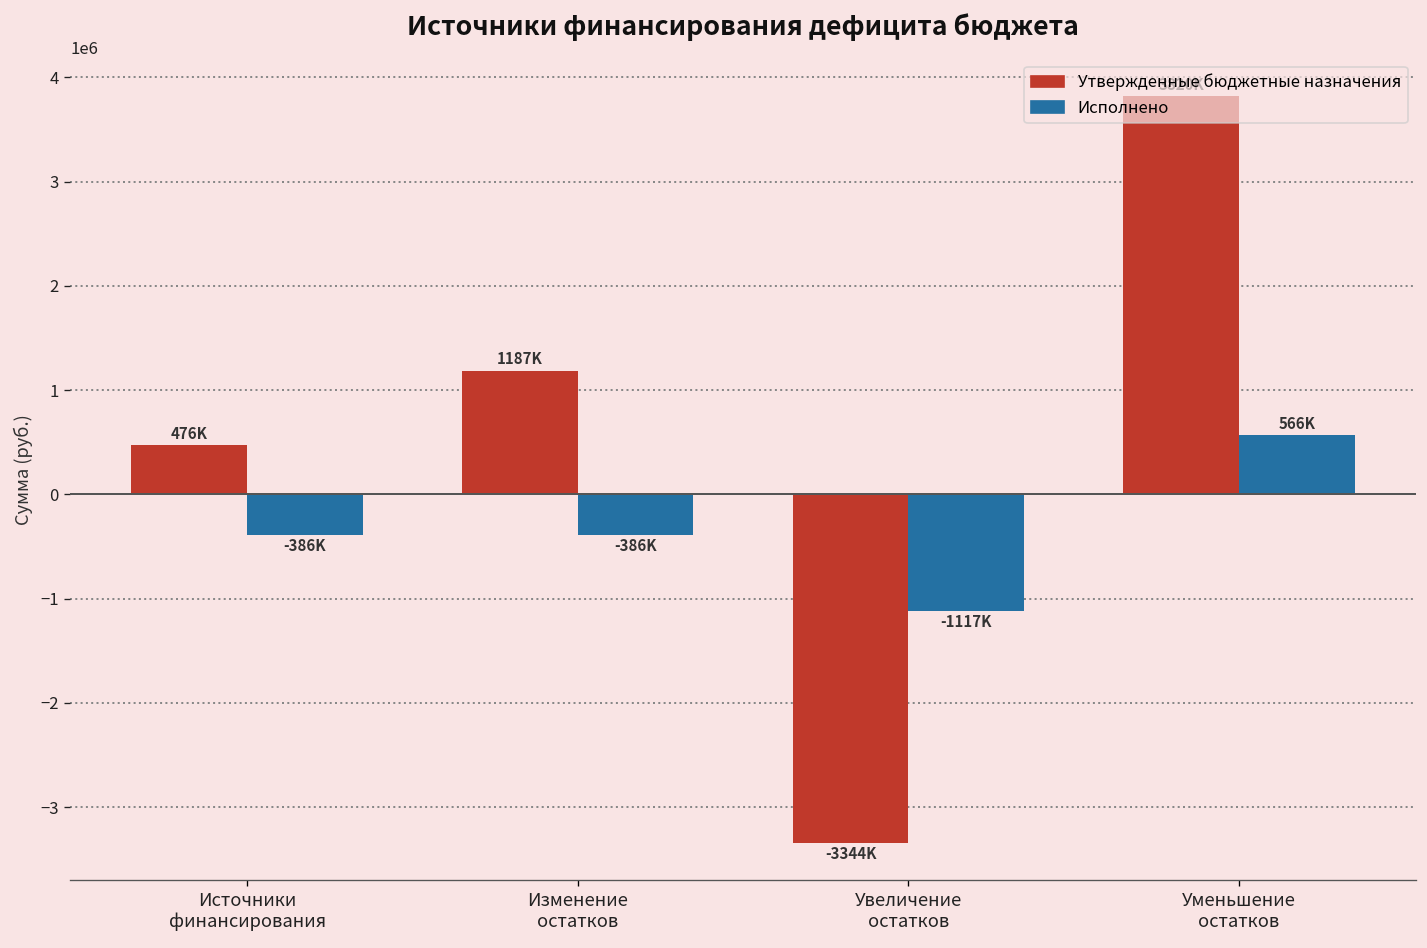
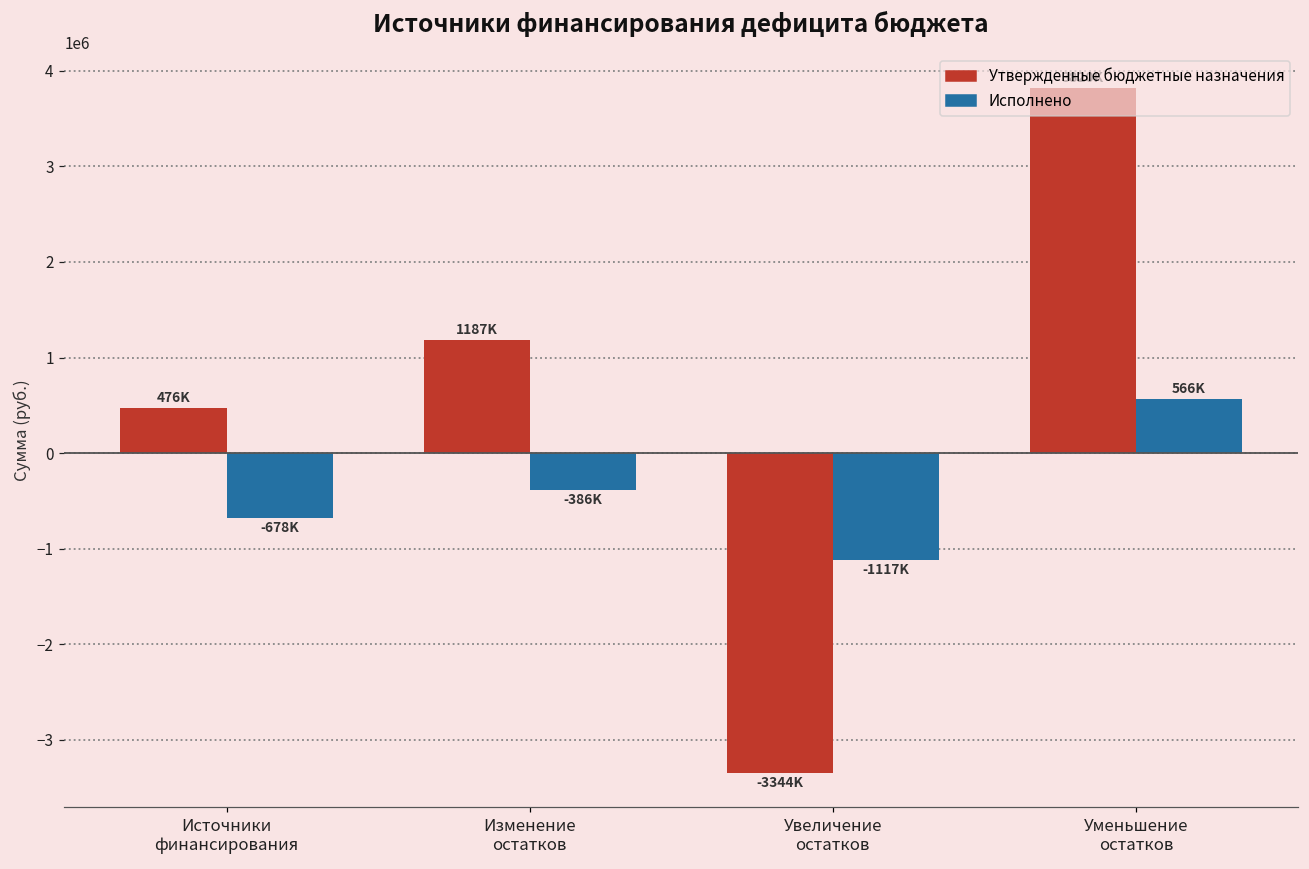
  {
    "Утвержденные бюджетные назначения": {
      "Источники финансирования": "476K",
      "Изменение остатков": "1187K",
      "Увеличение остатков": "-3344K"
    },
    "Исполнено": {
-     "Источники финансирования": "-386K",
+     "Источники финансирования": "-678K",
      "Изменение остатков": "-386K",
      "Увеличение остатков": "-1117K",
      "Уменьшение остатков": "566K"
    }
  }
